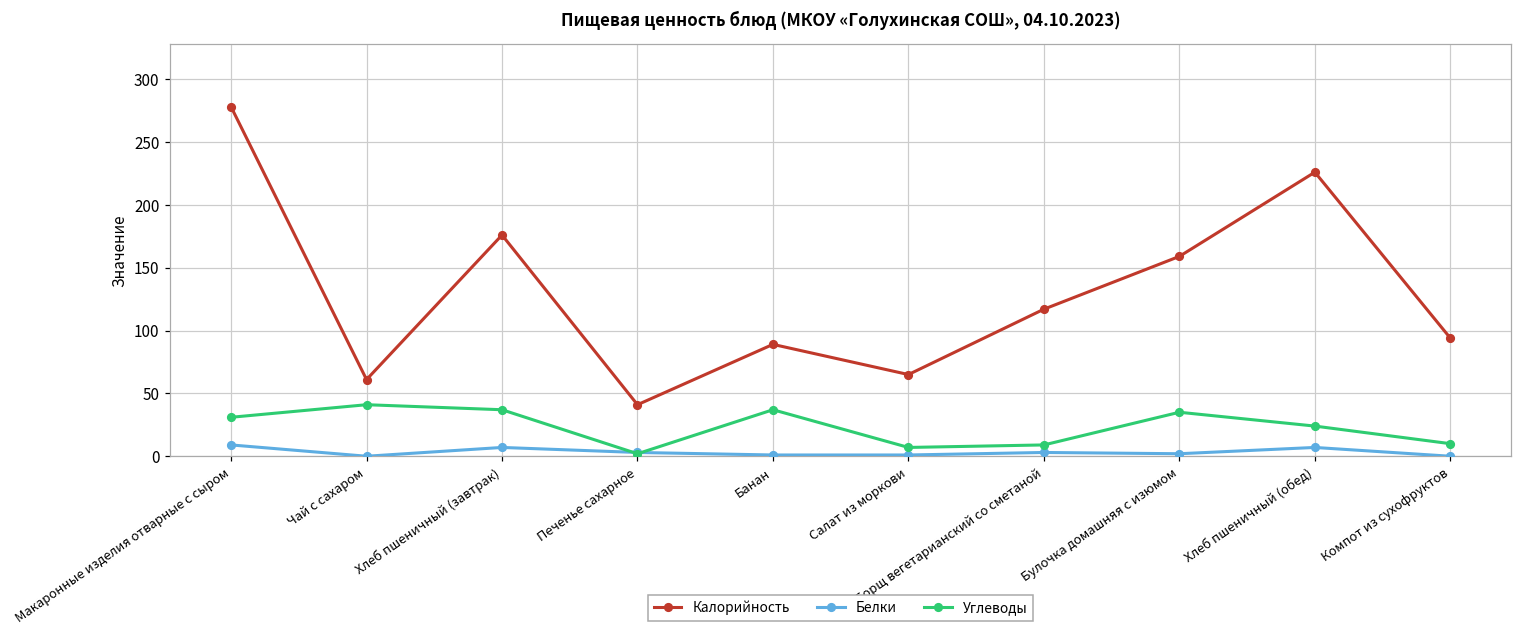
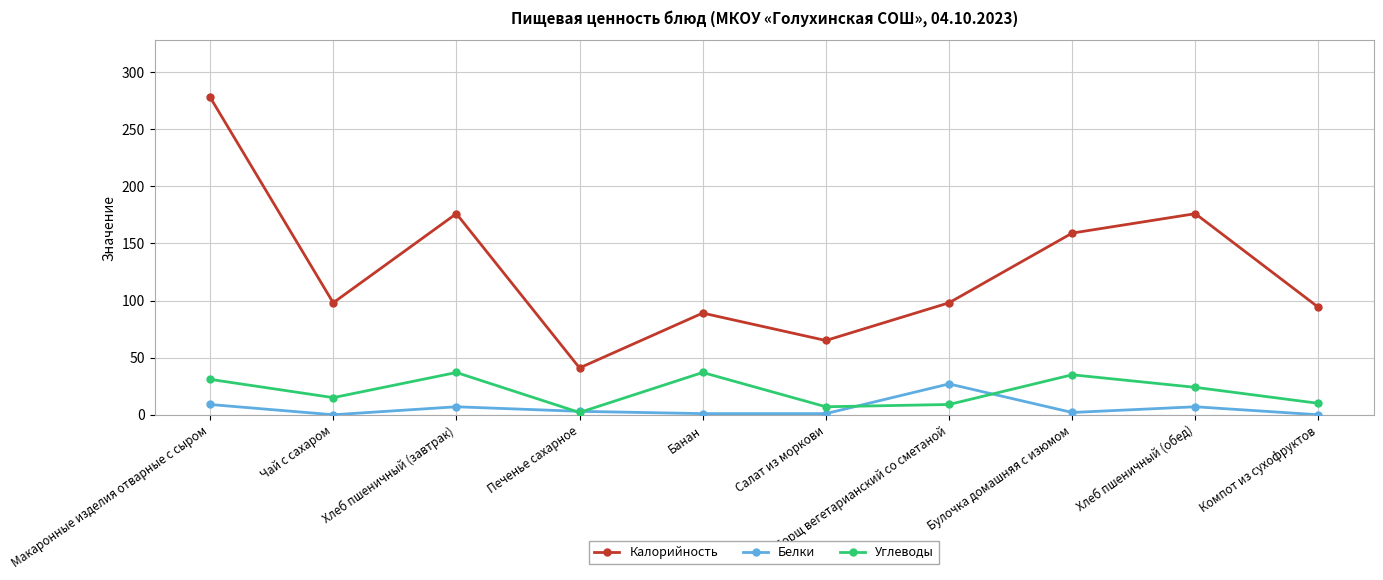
  {
    "Калорийность": {
      "Макаронные изделия отварные с сыром": 278,
-     "Чай с сахаром": 61,
+     "Чай с сахаром": 98,
      "Хлеб пшеничный (завтрак)": 176,
      "Печенье сахарное": 41,
      "Банан": 89,
      "Салат из моркови": 65,
-     "Борщ вегетарианский со сметаной": 117,
+     "Борщ вегетарианский со сметаной": 98,
      "Булочка домашняя с изюмом": 159,
-     "Хлеб пшеничный (обед)": 226,
+     "Хлеб пшеничный (обед)": 176,
      "Компот из сухофруктов": 94
    },
    "Белки": {
      "Макаронные изделия отварные с сыром": 9,
      "Чай с сахаром": 0,
      "Хлеб пшеничный (завтрак)": 7,
      "Банан": 1,
      "Салат из моркови": 1,
-     "Борщ вегетарианский со сметаной": 3,
+     "Борщ вегетарианский со сметаной": 27,
      "Булочка домашняя с изюмом": 2,
      "Хлеб пшеничный (обед)": 7,
      "Компот из сухофруктов": 0
    },
    "Углеводы": {
      "Макаронные изделия отварные с сыром": 31,
-     "Чай с сахаром": 41,
+     "Чай с сахаром": 15,
      "Хлеб пшеничный (завтрак)": 37,
      "Банан": 37,
      "Салат из моркови": 7,
      "Борщ вегетарианский со сметаной": 9,
      "Булочка домашняя с изюмом": 35,
      "Хлеб пшеничный (обед)": 24,
      "Компот из сухофруктов": 10
    }
  }
